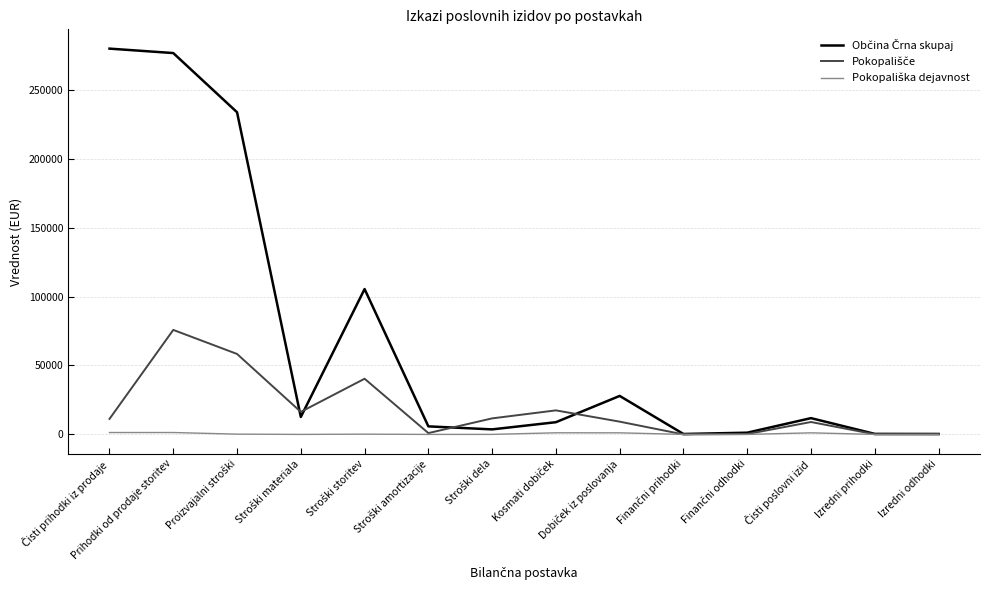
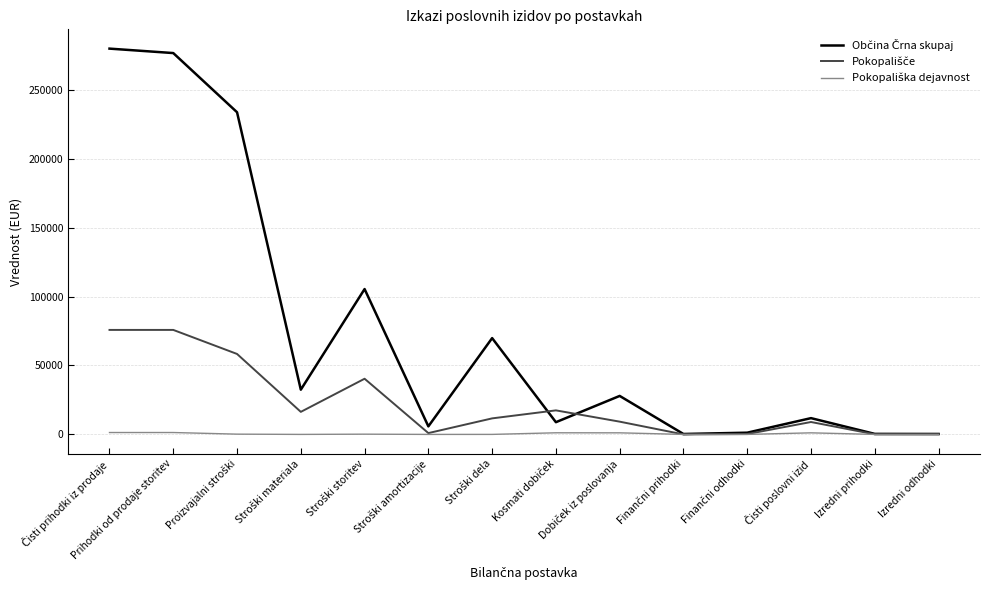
  {
    "Občina Črna skupaj": {
      "Čisti prihodki iz prodaje": 280000,
      "Prihodki od prodaje storitev": 277000,
      "Proizvajalni stroški": 234000,
-     "Stroški materiala": 13000,
+     "Stroški materiala": 32000,
      "Stroški storitev": 105000,
      "Stroški amortizacije": 6000,
-     "Stroški dela": 4000,
+     "Stroški dela": 70000,
      "Kosmati dobiček": 9000,
      "Dobiček iz poslovanja": 28000,
      "Čisti poslovni izid": 12000
    },
    "Pokopališče": {
-     "Čisti prihodki iz prodaje": 11000,
+     "Čisti prihodki iz prodaje": 76000,
      "Prihodki od prodaje storitev": 76000,
      "Proizvajalni stroški": 58000,
      "Stroški materiala": 16000,
      "Stroški storitev": 40000,
      "Stroški dela": 12000,
      "Kosmati dobiček": 17000,
      "Dobiček iz poslovanja": 9000,
      "Čisti poslovni izid": 9000
    },
    "Pokopališka dejavnost": {
      "Čisti prihodki iz prodaje": 1000,
      "Prihodki od prodaje storitev": 1000,
      "Proizvajalni stroški": 0,
      "Stroški materiala": 0,
      "Stroški storitev": 0,
      "Stroški dela": 0,
      "Kosmati dobiček": 1000,
      "Dobiček iz poslovanja": 1000,
      "Čisti poslovni izid": 1000
    }
  }
